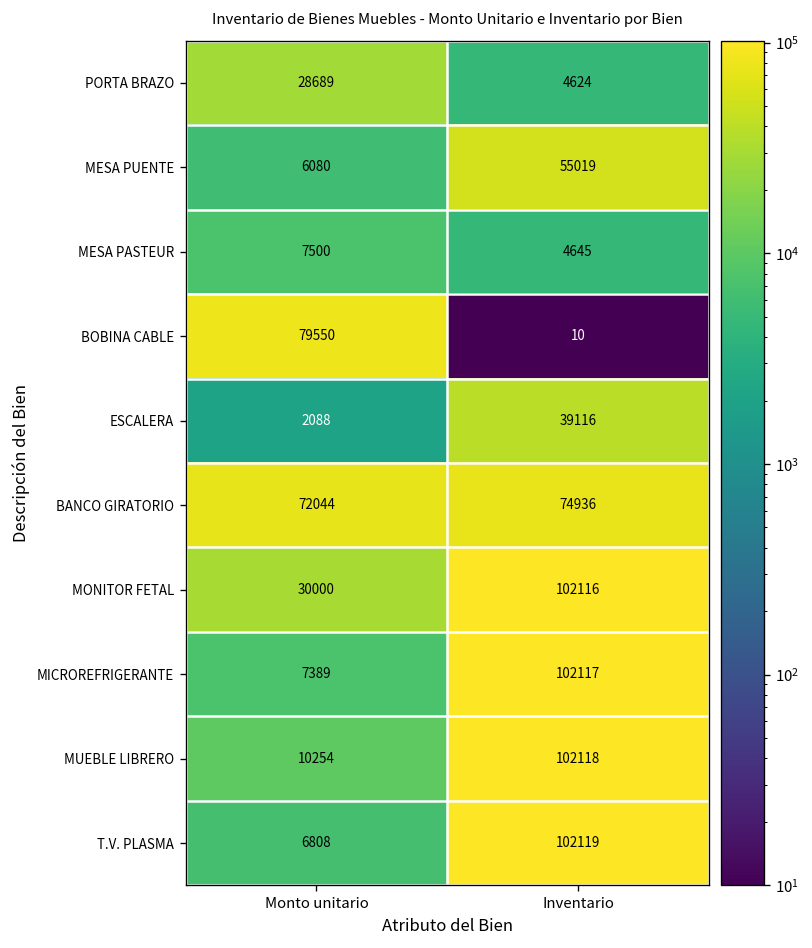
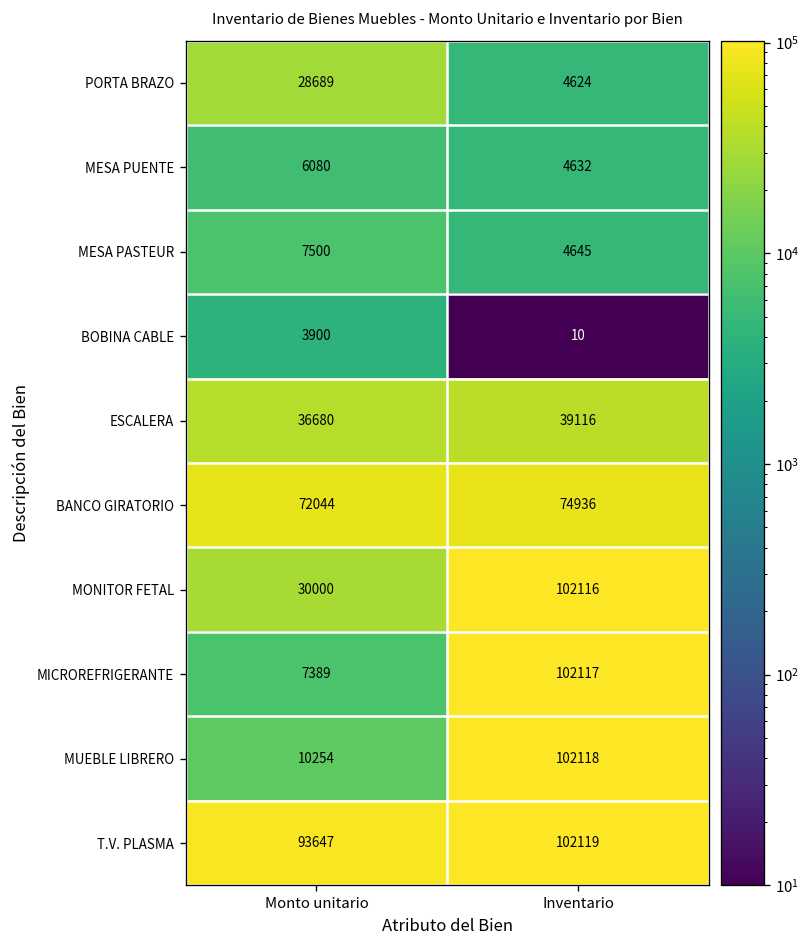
  {
    "PORTA BRAZO": {
      "Monto unitario": 28689,
      "Inventario": 4624
    },
    "MESA PUENTE": {
      "Monto unitario": 6080,
-     "Inventario": 55019
+     "Inventario": 4632
    },
    "MESA PASTEUR": {
      "Monto unitario": 7500,
      "Inventario": 4645
    },
    "BOBINA CABLE": {
-     "Monto unitario": 79550,
+     "Monto unitario": 3900,
      "Inventario": 10
    },
    "ESCALERA": {
-     "Monto unitario": 2088,
+     "Monto unitario": 36680,
      "Inventario": 39116
    },
    "BANCO GIRATORIO": {
      "Monto unitario": 72044,
      "Inventario": 74936
    },
    "MONITOR FETAL": {
      "Monto unitario": 30000,
      "Inventario": 102116
    },
    "MICROREFRIGERANTE": {
      "Monto unitario": 7389,
      "Inventario": 102117
    },
    "MUEBLE LIBRERO": {
      "Monto unitario": 10254,
      "Inventario": 102118
    },
    "T.V. PLASMA": {
-     "Monto unitario": 6808,
+     "Monto unitario": 93647,
      "Inventario": 102119
    }
  }
